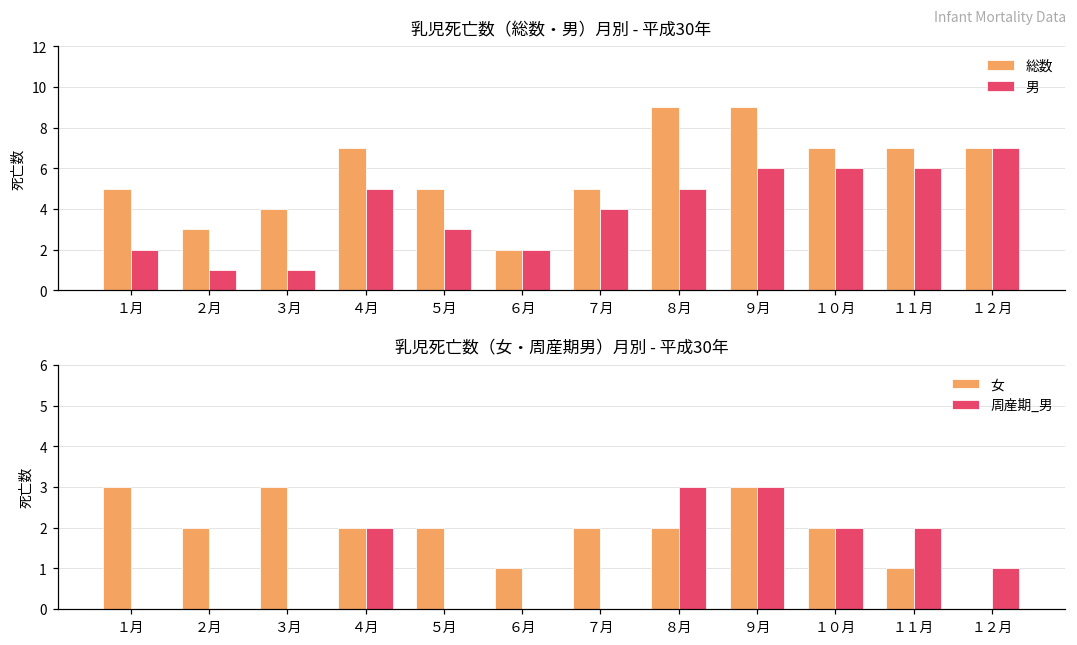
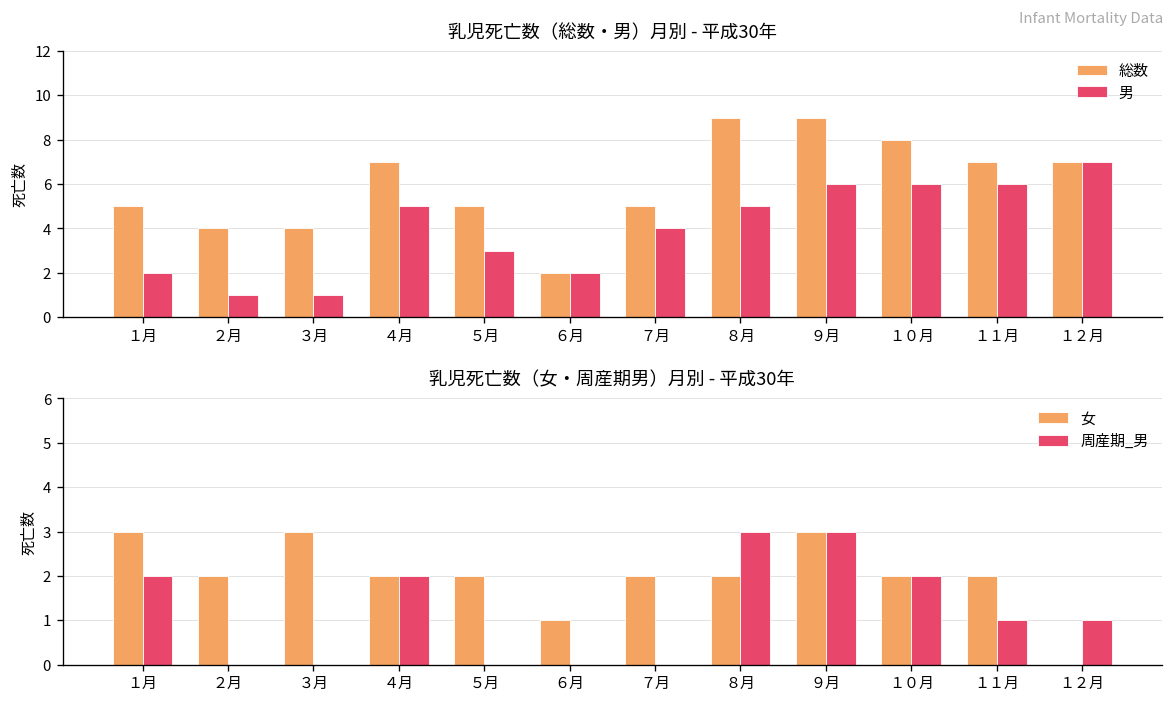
  {
    "乳児死亡数（総数・男）月別 - 平成30年": {
      "総数": {
        "１月": 5,
-       "２月": 3,
+       "２月": 4,
        "３月": 4,
        "４月": 7,
        "５月": 5,
        "６月": 2,
        "７月": 5,
        "８月": 9,
        "９月": 9,
-       "１０月": 7,
+       "１０月": 8,
        "１１月": 7,
        "１２月": 7
      },
      "男": {
        "１月": 2,
        "２月": 1,
        "３月": 1,
        "４月": 5,
        "５月": 3,
        "６月": 2,
        "７月": 4,
        "８月": 5,
        "９月": 6,
        "１０月": 6,
        "１１月": 6,
        "１２月": 7
      }
    },
    "乳児死亡数（女・周産期男）月別 - 平成30年": {
      "女": {
        "１月": 3,
        "２月": 2,
        "３月": 3,
        "４月": 2,
        "５月": 2,
        "６月": 1,
        "７月": 2,
        "８月": 2,
        "９月": 3,
        "１０月": 2,
-       "１１月": 1,
+       "１１月": 2,
        "１２月": 0
      },
      "周産期_男": {
-       "１月": 0,
+       "１月": 2,
        "２月": 0,
        "３月": 0,
        "４月": 2,
        "５月": 0,
        "６月": 0,
        "７月": 0,
        "８月": 3,
        "９月": 3,
        "１０月": 2,
-       "１１月": 2,
+       "１１月": 1,
        "１２月": 1
      }
    }
  }
